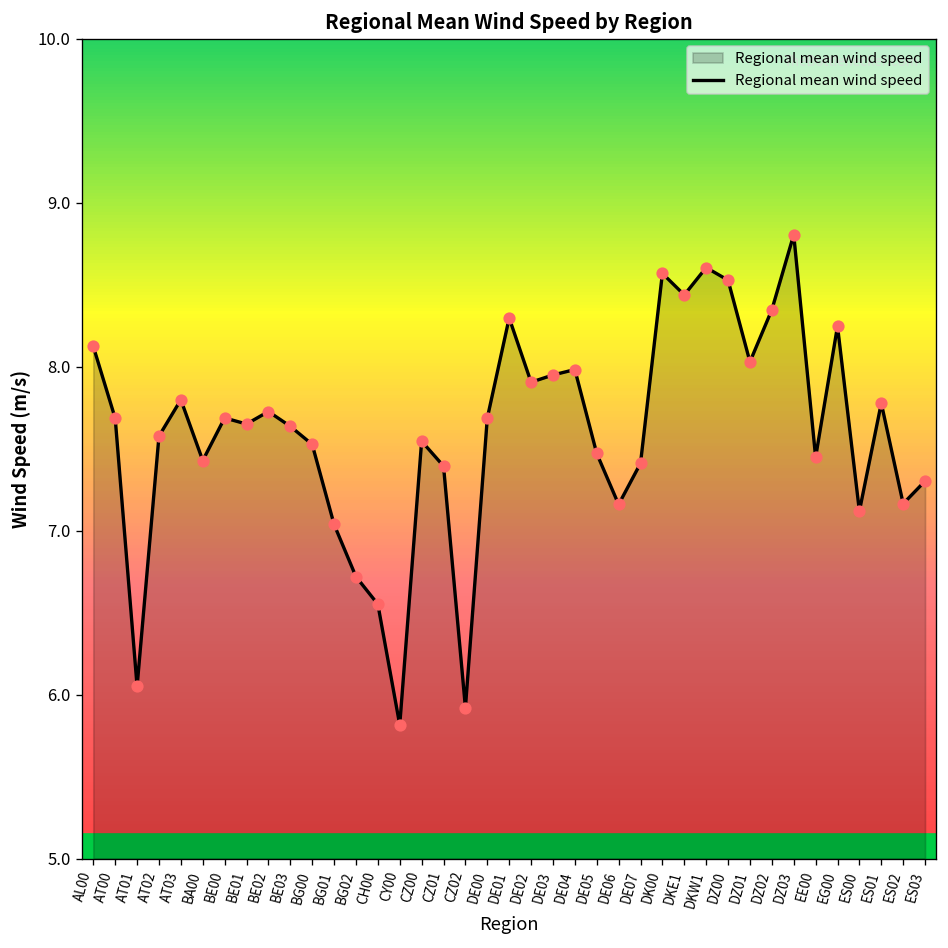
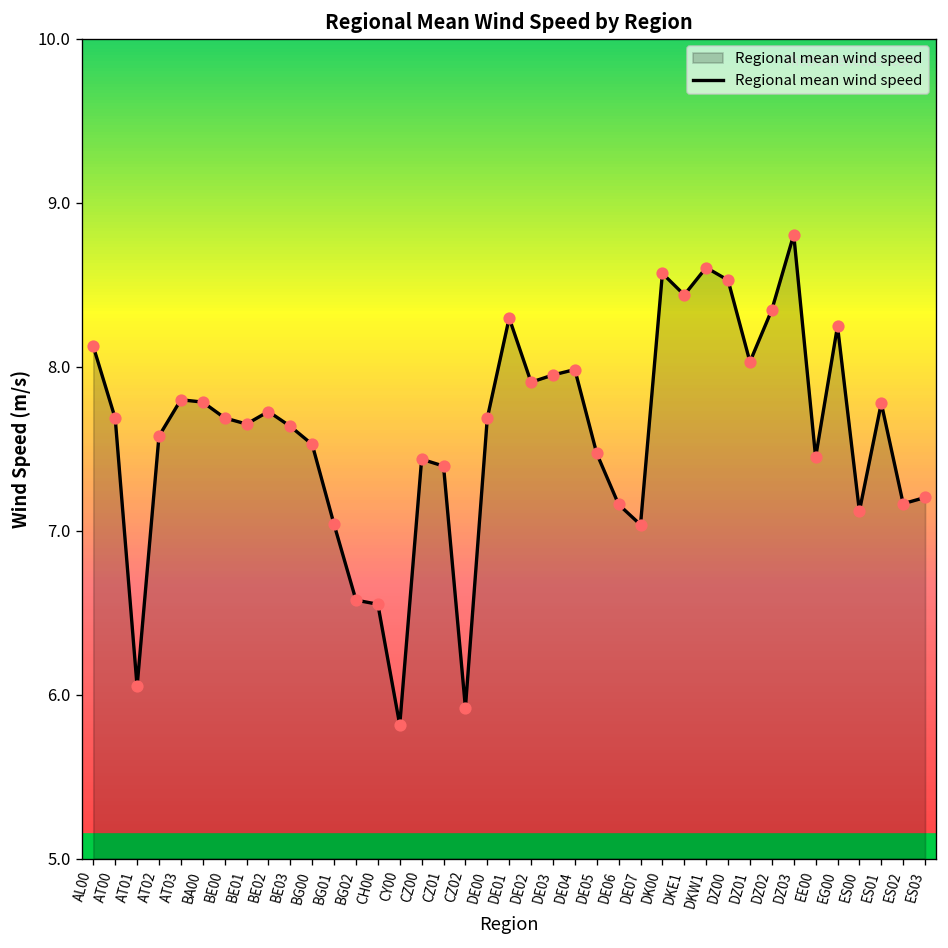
  {
    "AL00": 8.12,
    "AT00": 7.69,
    "AT01": 6.05,
    "AT02": 7.58,
    "AT03": 7.80,
-   "BA00": 7.43,
+   "BA00": 7.78,
    "BE00": 7.69,
    "BE01": 7.65,
    "BE02": 7.73,
    "BE03": 7.64,
    "BG00": 7.53,
    "BG01": 7.04,
-   "BG02": 6.72,
+   "BG02": 6.58,
    "CH00": 6.55,
    "CY00": 5.81,
-   "CZ00": 7.55,
+   "CZ00": 7.44,
    "CZ01": 7.39,
    "CZ02": 5.92,
    "DE00": 7.69,
    "DE01": 8.30,
    "DE02": 7.91,
    "DE03": 7.95,
    "DE04": 7.98,
    "DE05": 7.47,
    "DE06": 7.16,
-   "DE07": 7.41,
+   "DE07": 7.04,
    "DK00": 8.57,
    "DKE1": 8.44,
    "DKW1": 8.60,
    "DZ00": 8.53,
    "DZ01": 8.03,
    "DZ02": 8.35,
    "DZ03": 8.81,
    "EE00": 7.45,
    "EG00": 8.25,
    "ES00": 7.12,
    "ES01": 7.78,
    "ES02": 7.16,
-   "ES03": 7.30
+   "ES03": 7.20
  }
